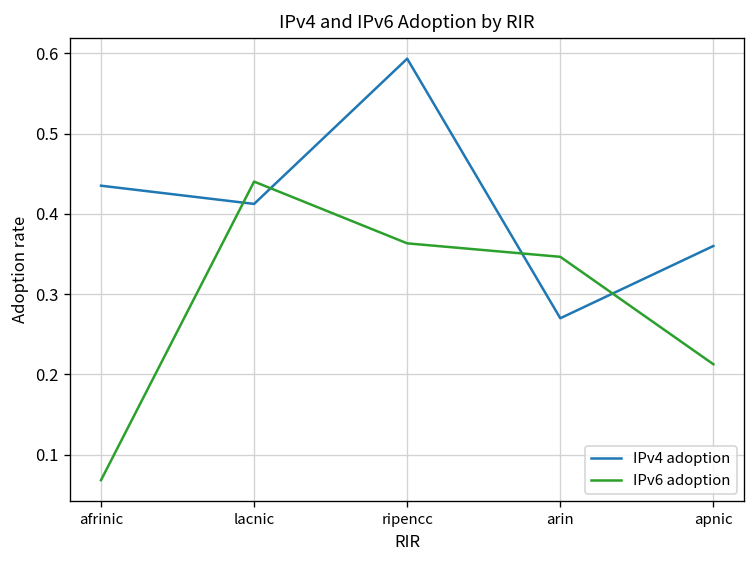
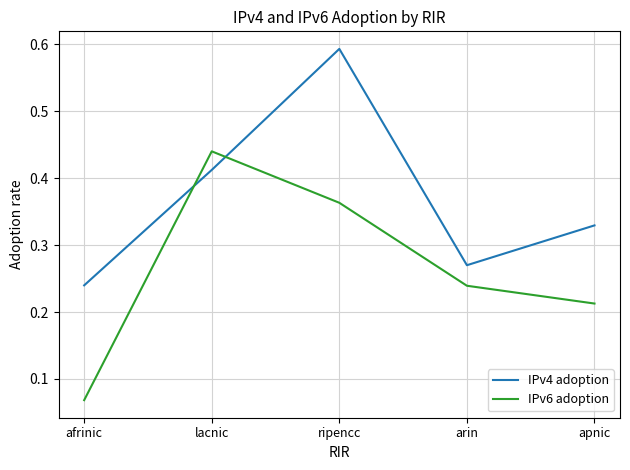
  {
    "IPv4 adoption": {
-     "afrinic": 0.44,
+     "afrinic": 0.24,
      "lacnic": 0.41,
      "ripencc": 0.59,
      "arin": 0.27,
-     "apnic": 0.36
+     "apnic": 0.33
    },
    "IPv6 adoption": {
      "afrinic": 0.07,
      "lacnic": 0.44,
      "ripencc": 0.36,
-     "arin": 0.35,
+     "arin": 0.24,
      "apnic": 0.21
    }
  }
